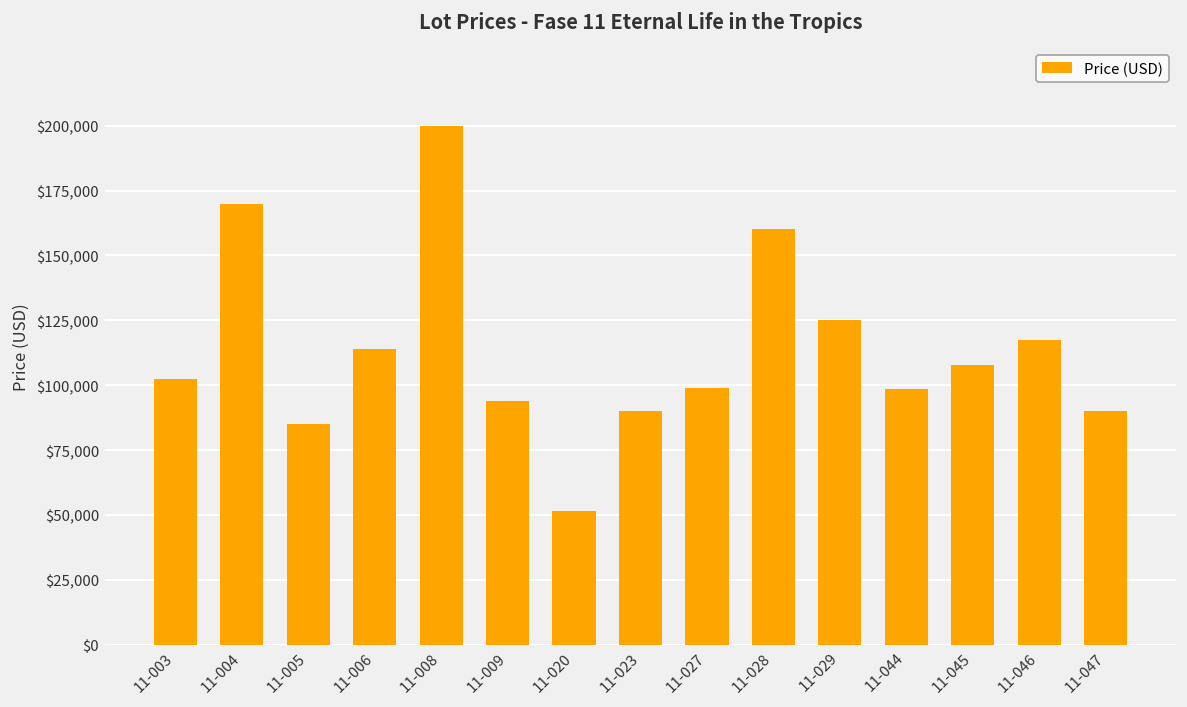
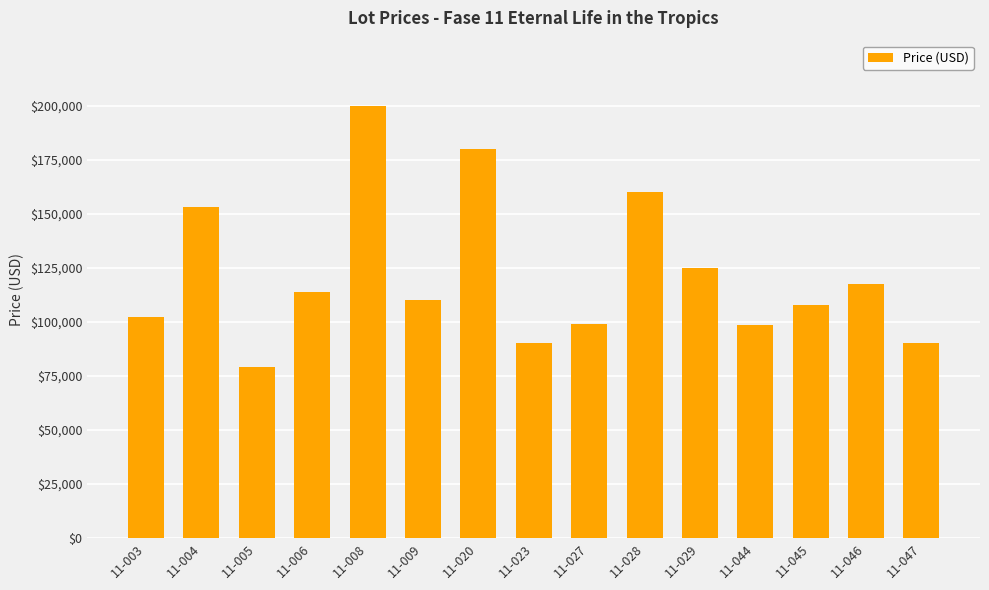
  {
    "11-003": "$102,000",
-   "11-004": "$170,000",
-   "11-005": "$85,000",
+   "11-004": "$153,000",
+   "11-005": "$79,000",
    "11-006": "$114,000",
    "11-008": "$200,000",
-   "11-009": "$94,000",
-   "11-020": "$52,000",
+   "11-009": "$110,000",
+   "11-020": "$180,000",
    "11-023": "$90,000",
    "11-027": "$99,000",
    "11-028": "$160,000",
    "11-029": "$125,000",
    "11-044": "$99,000",
    "11-045": "$108,000",
    "11-046": "$117,000",
    "11-047": "$90,000"
  }
